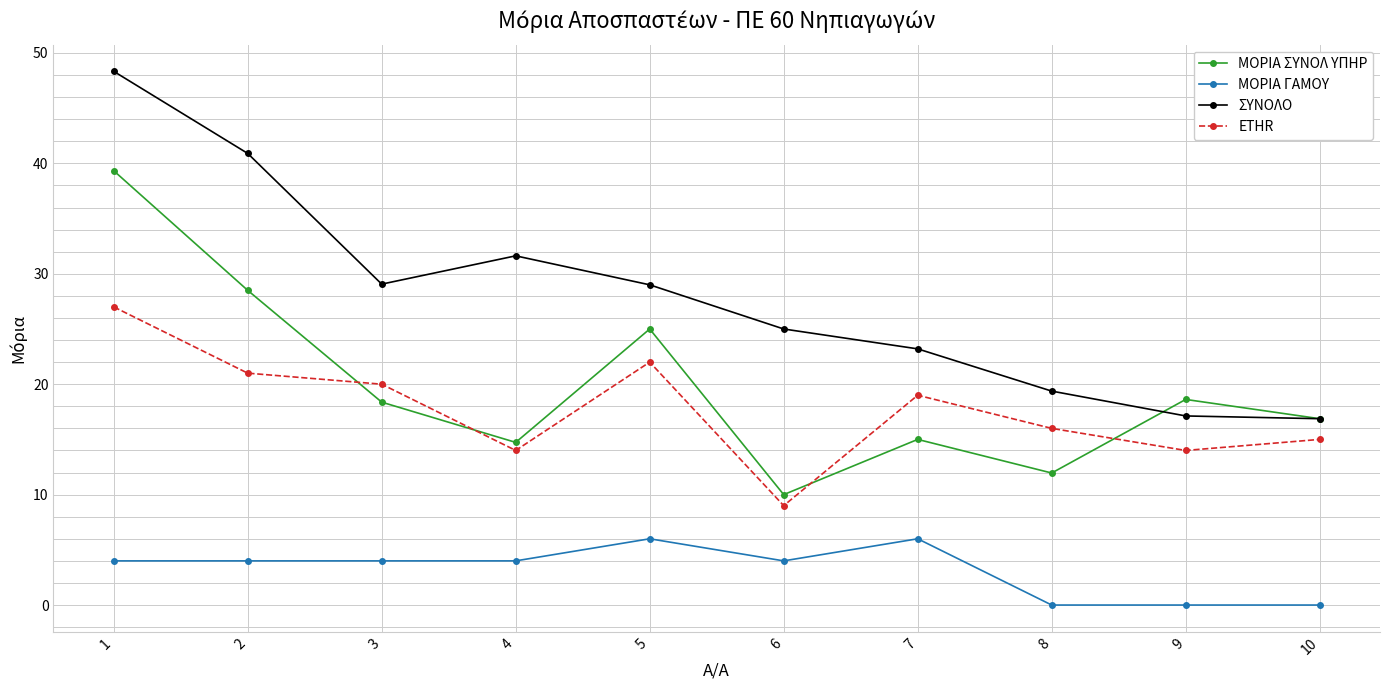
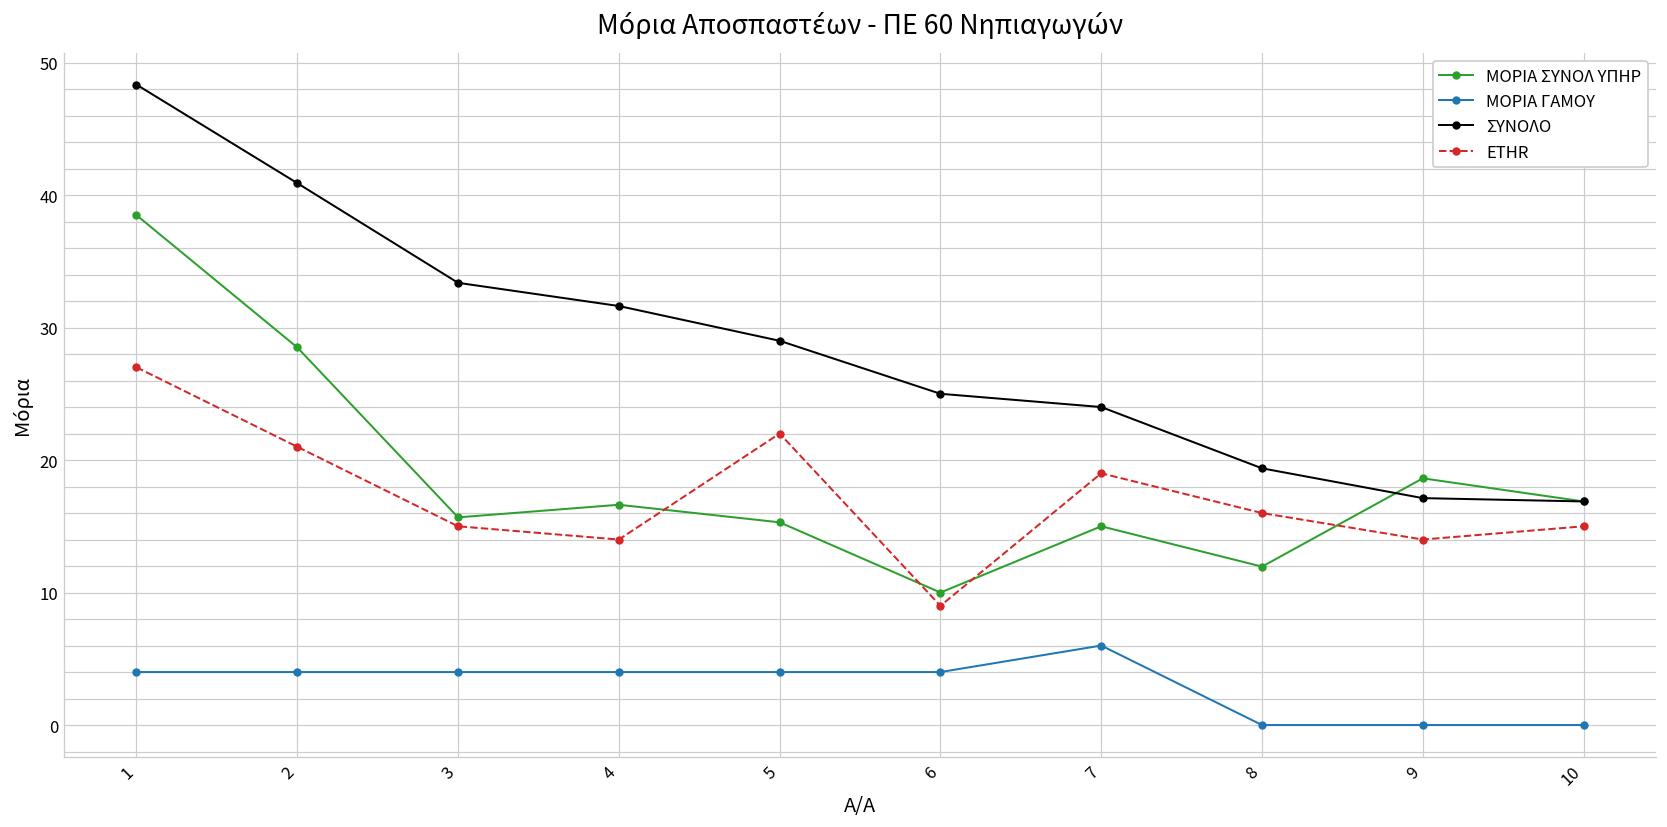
  {
    "ΜΟΡΙΑ ΣΥΝΟΛ ΥΠΗΡ": {
-     "1": 39.3,
+     "1": 38.5,
      "2": 28.5,
-     "3": 18.4,
-     "4": 14.7,
-     "5": 25.0,
+     "3": 15.7,
+     "4": 16.6,
+     "5": 15.3,
      "6": 10.0,
      "7": 15.0,
      "8": 12.0,
      "9": 18.6
    },
    "ΜΟΡΙΑ ΓΑΜΟΥ": {
      "1": 4,
      "2": 4,
      "3": 4,
      "4": 4,
-     "5": 6,
+     "5": 4,
      "6": 4,
      "7": 6,
      "8": 0,
      "9": 0,
      "10": 0
    },
    "ΣΥΝΟΛΟ": {
      "1": 48.3,
      "2": 40.9,
-     "3": 29.1,
+     "3": 33.4,
      "4": 31.6,
      "5": 29.0,
      "6": 25.0,
-     "7": 23.2,
+     "7": 24.0,
      "8": 19.4,
      "9": 17.1
    },
    "ΕΤΗR": {
      "1": 27,
      "2": 21,
-     "3": 20,
+     "3": 15,
      "4": 14,
      "5": 22,
      "6": 9,
      "7": 19,
      "8": 16,
      "9": 14,
      "10": 15
    }
  }
